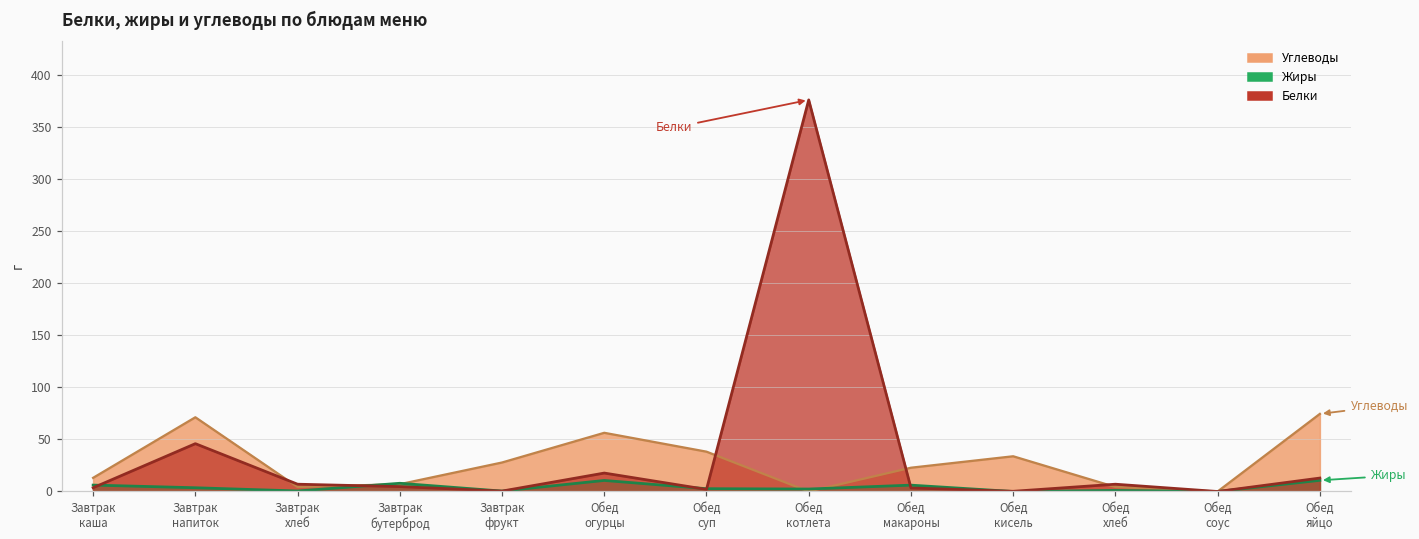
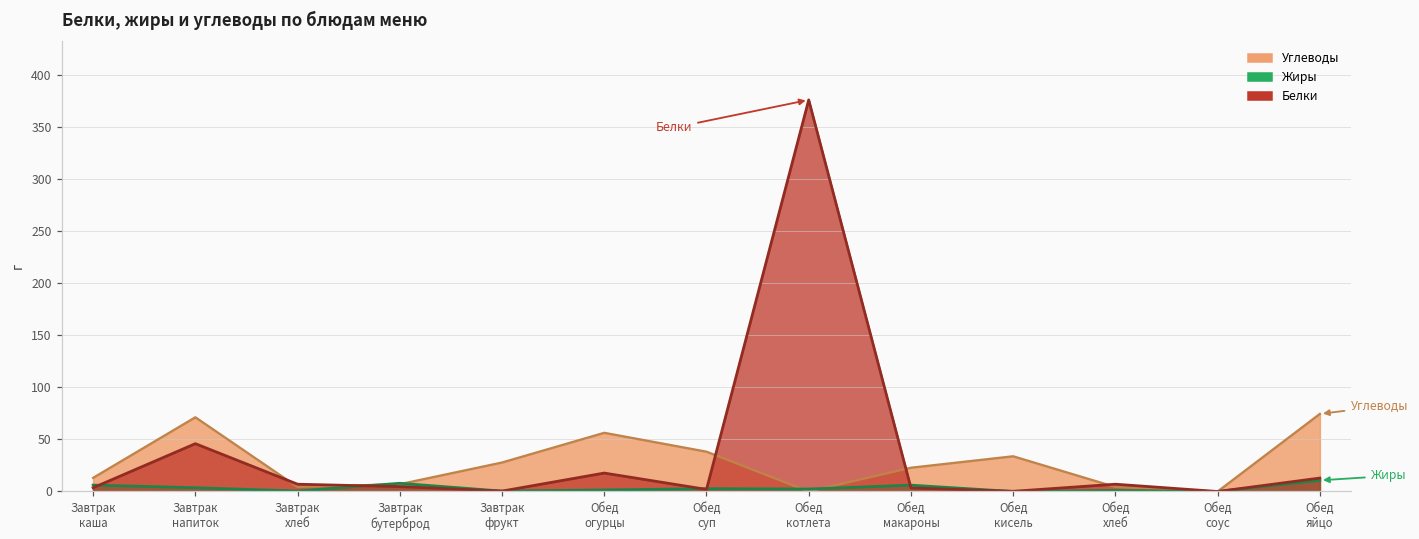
  {
    "Углеводы": {
      "Завтрак каша": 10,
      "Завтрак напиток": 70,
      "Завтрак фрукт": 30,
      "Обед огурцы": 60,
      "Обед суп": 40,
      "Обед макароны": 20,
      "Обед кисель": 30,
      "Обед яйцо": 70
    },
    "Жиры": {
      "Завтрак напиток": 0,
      "Завтрак хлеб": 0,
-     "Обед огурцы": 10,
+     "Обед огурцы": 0,
      "Обед макароны": 10,
      "Обед хлеб": 0
    },
    "Белки": {
      "Завтрак напиток": 50,
      "Обед огурцы": 20,
      "Обед котлета": 380,
      "Обед макароны": 0
    }
  }
